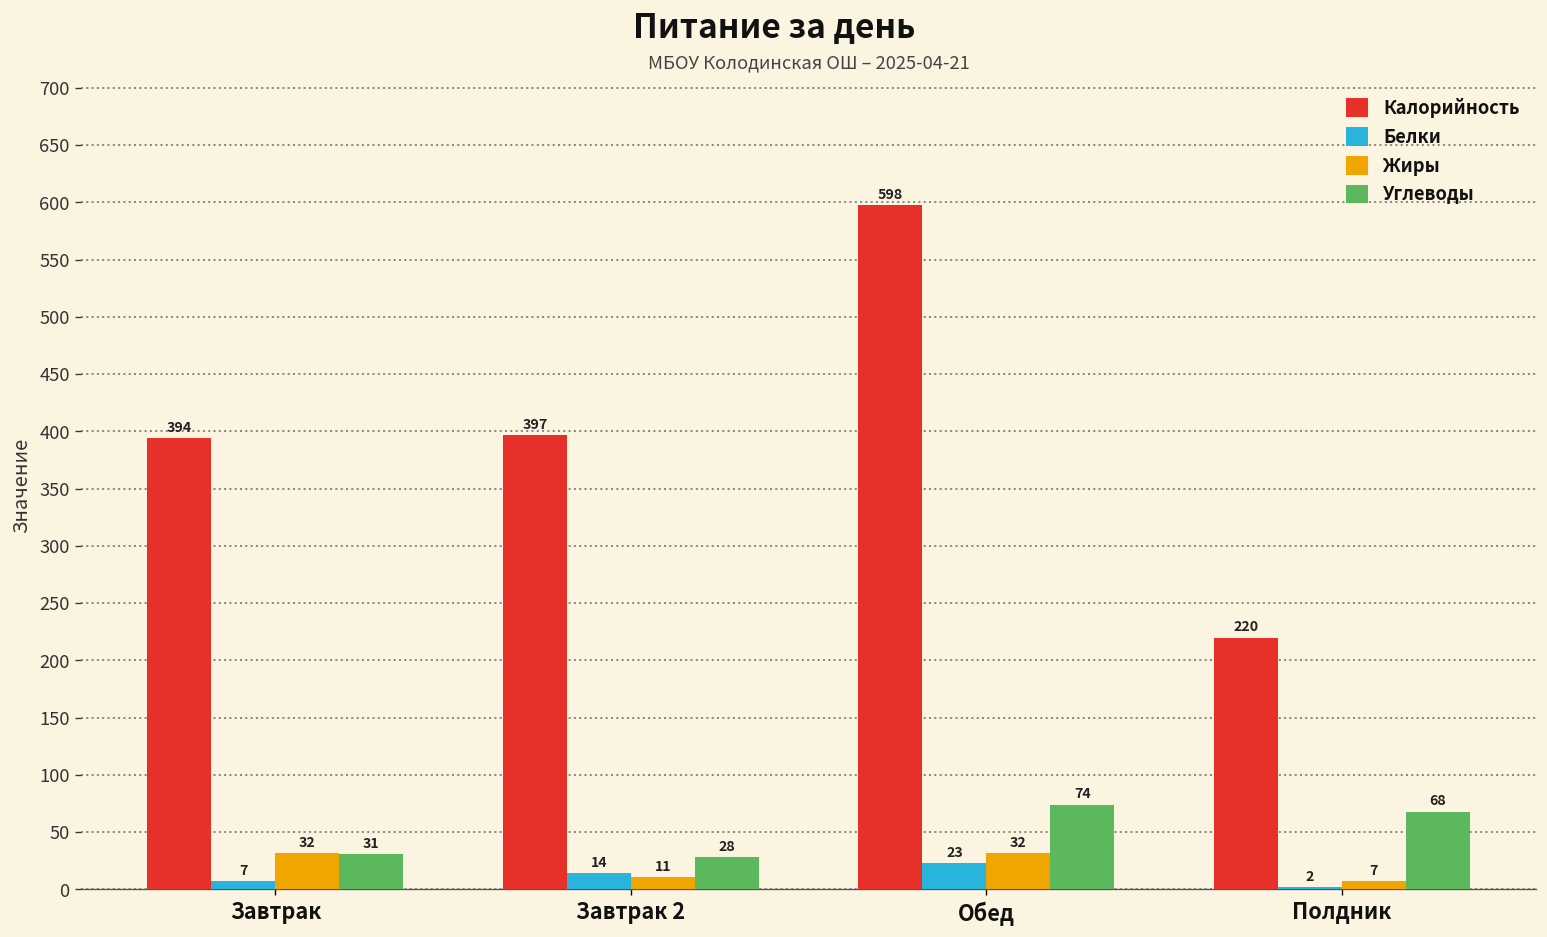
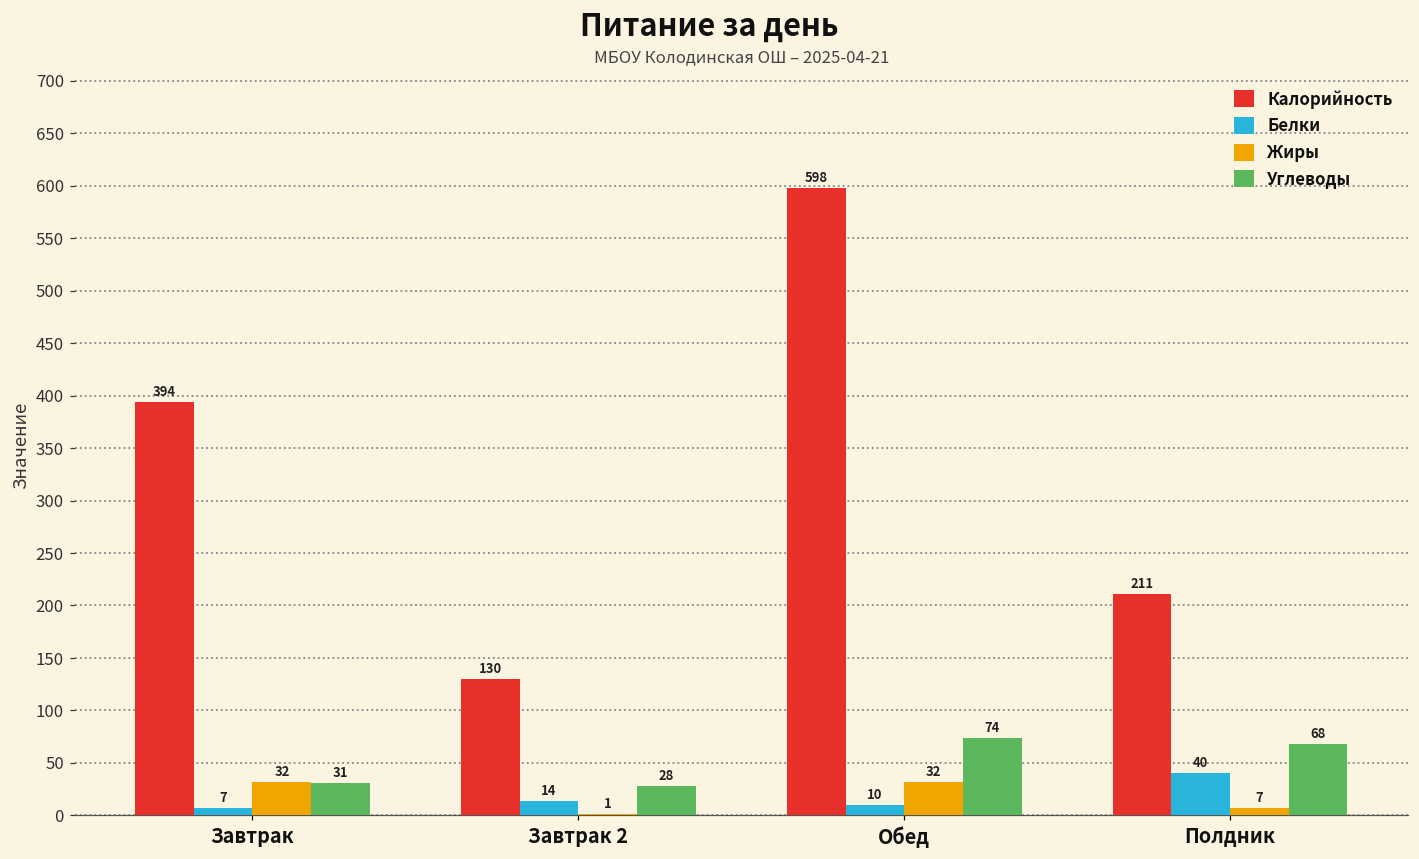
  {
    "Калорийность": {
      "Завтрак": 394,
-     "Завтрак 2": 397,
+     "Завтрак 2": 130,
      "Обед": 598,
-     "Полдник": 220
+     "Полдник": 211
    },
    "Белки": {
      "Завтрак": 7,
      "Завтрак 2": 14,
-     "Обед": 23,
-     "Полдник": 2
+     "Обед": 10,
+     "Полдник": 40
    },
    "Жиры": {
      "Завтрак": 32,
-     "Завтрак 2": 11,
+     "Завтрак 2": 1,
      "Обед": 32,
      "Полдник": 7
    },
    "Углеводы": {
      "Завтрак": 31,
      "Завтрак 2": 28,
      "Обед": 74,
      "Полдник": 68
    }
  }
